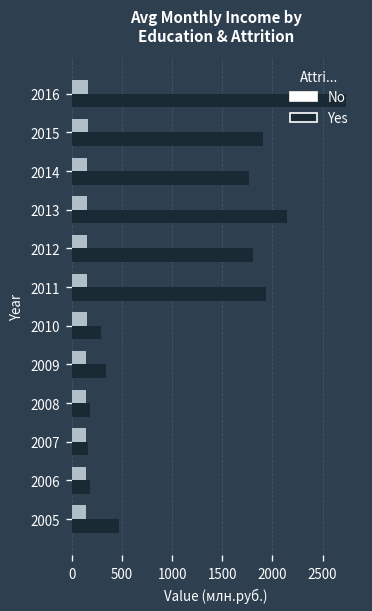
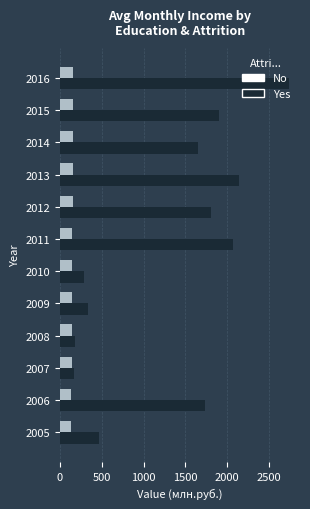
  {
    "Yes": {
      "2016": 2700,
      "2015": 1900,
-     "2014": 1800,
+     "2014": 1700,
      "2013": 2100,
      "2012": 1800,
-     "2011": 1900,
+     "2011": 2100,
      "2010": 300,
      "2009": 300,
      "2008": 200,
      "2007": 200,
-     "2006": 200,
+     "2006": 1700,
      "2005": 500
    }
  }
